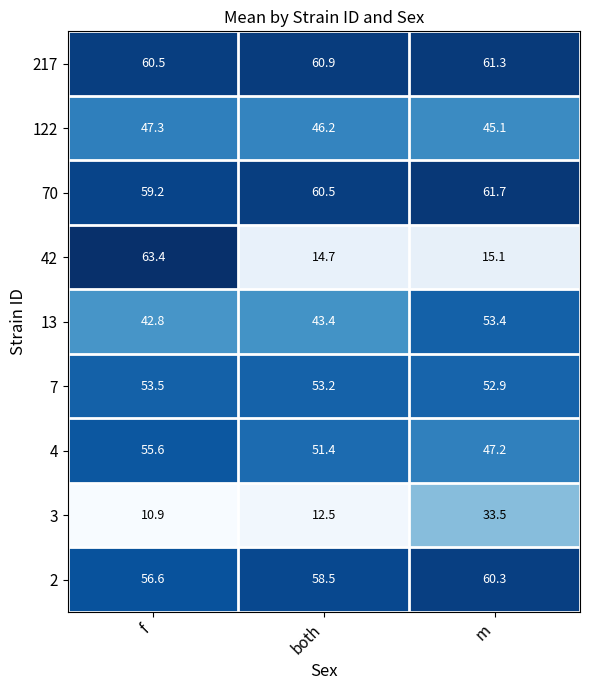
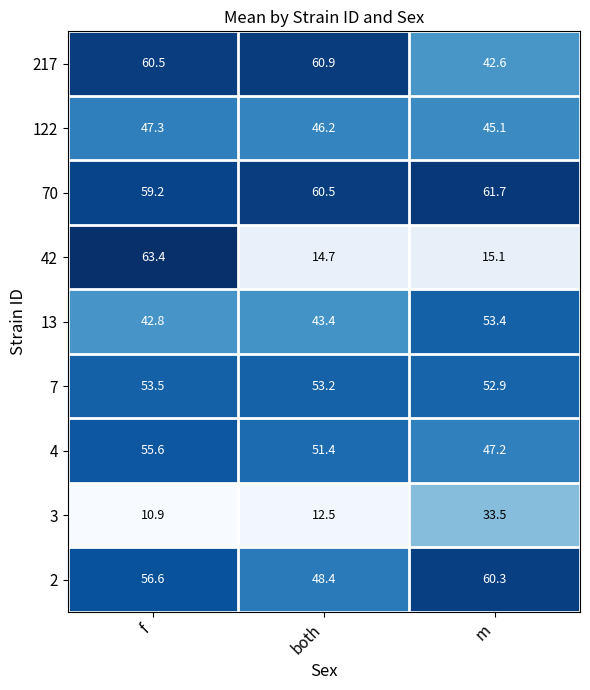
  {
    "217": {
      "f": 60.5,
      "both": 60.9,
-     "m": 61.3
+     "m": 42.6
    },
    "122": {
      "f": 47.3,
      "both": 46.2,
      "m": 45.1
    },
    "70": {
      "f": 59.2,
      "both": 60.5,
      "m": 61.7
    },
    "42": {
      "f": 63.4,
      "both": 14.7,
      "m": 15.1
    },
    "13": {
      "f": 42.8,
      "both": 43.4,
      "m": 53.4
    },
    "7": {
      "f": 53.5,
      "both": 53.2,
      "m": 52.9
    },
    "4": {
      "f": 55.6,
      "both": 51.4,
      "m": 47.2
    },
    "3": {
      "f": 10.9,
      "both": 12.5,
      "m": 33.5
    },
    "2": {
      "f": 56.6,
-     "both": 58.5,
+     "both": 48.4,
      "m": 60.3
    }
  }
